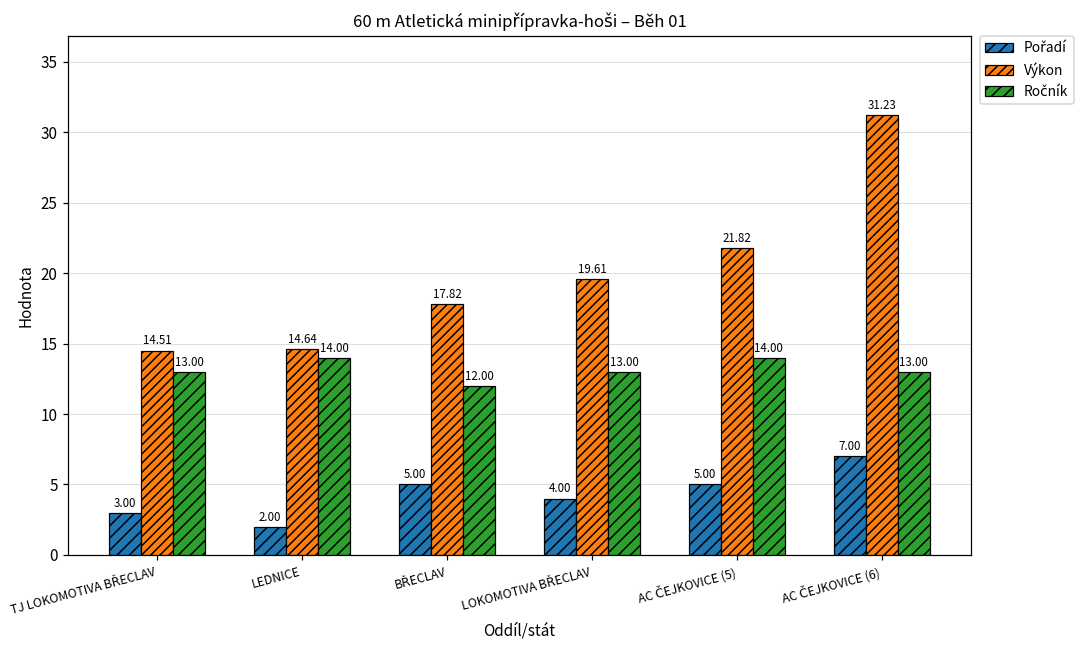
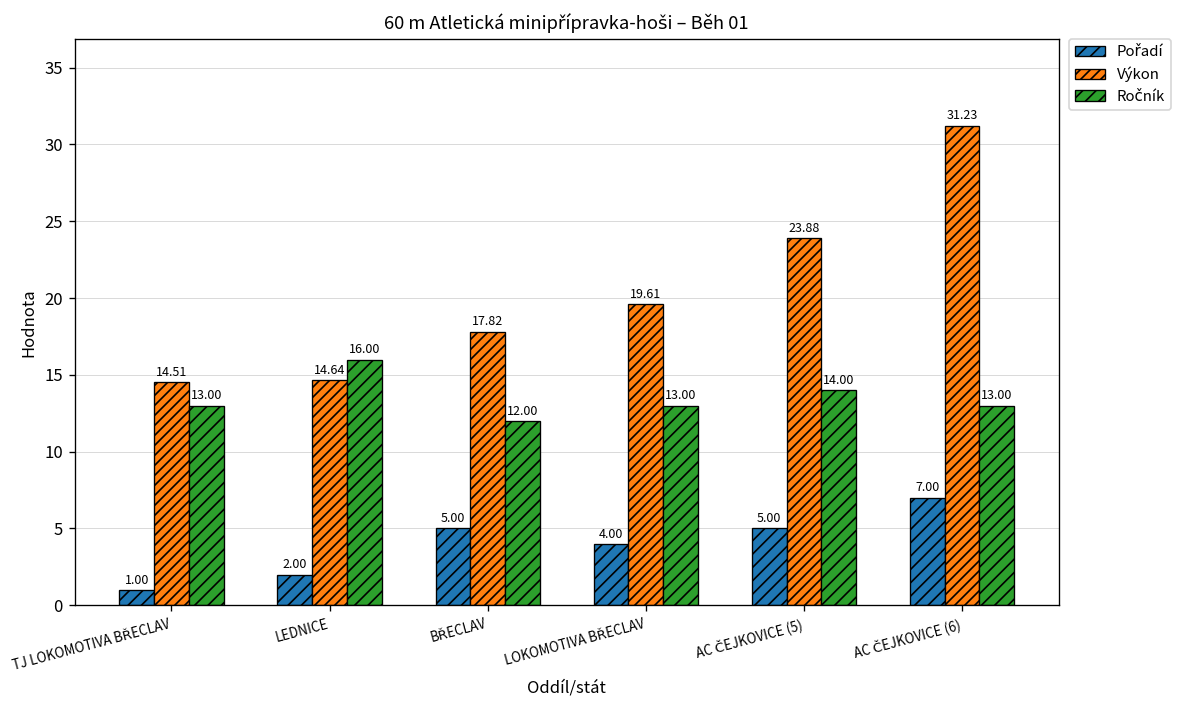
  {
    "Pořadí": {
-     "TJ LOKOMOTIVA BŘECLAV": 3.00,
+     "TJ LOKOMOTIVA BŘECLAV": 1.00,
      "LEDNICE": 2.00,
      "BŘECLAV": 5.00,
      "LOKOMOTIVA BŘECLAV": 4.00,
      "AC ČEJKOVICE (5)": 5.00,
      "AC ČEJKOVICE (6)": 7.00
    },
    "Výkon": {
      "TJ LOKOMOTIVA BŘECLAV": 14.51,
      "LEDNICE": 14.64,
      "BŘECLAV": 17.82,
      "LOKOMOTIVA BŘECLAV": 19.61,
-     "AC ČEJKOVICE (5)": 21.82,
+     "AC ČEJKOVICE (5)": 23.88,
      "AC ČEJKOVICE (6)": 31.23
    },
    "Ročník": {
      "TJ LOKOMOTIVA BŘECLAV": 13.00,
-     "LEDNICE": 14.00,
+     "LEDNICE": 16.00,
      "BŘECLAV": 12.00,
      "LOKOMOTIVA BŘECLAV": 13.00,
      "AC ČEJKOVICE (5)": 14.00,
      "AC ČEJKOVICE (6)": 13.00
    }
  }
